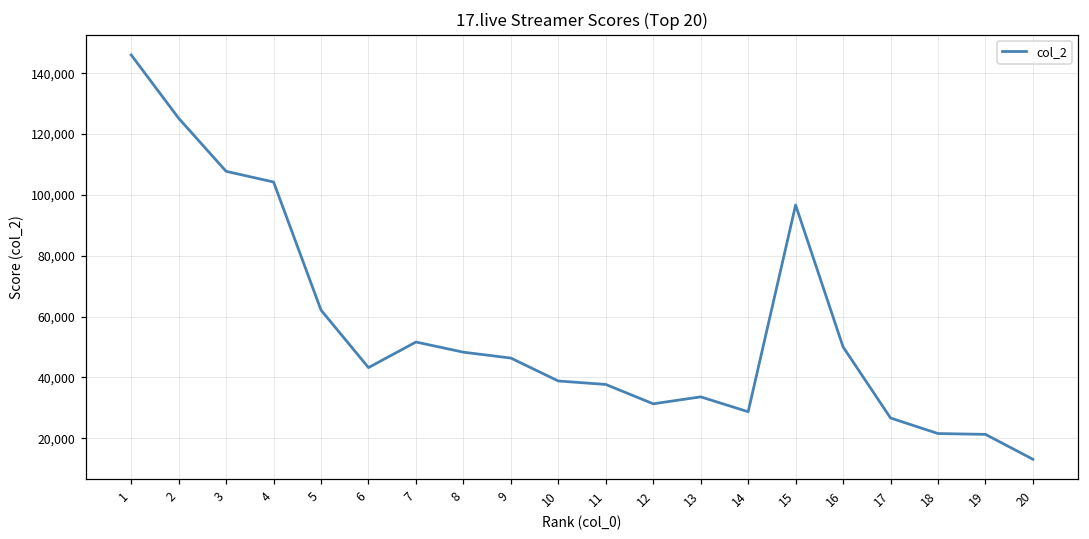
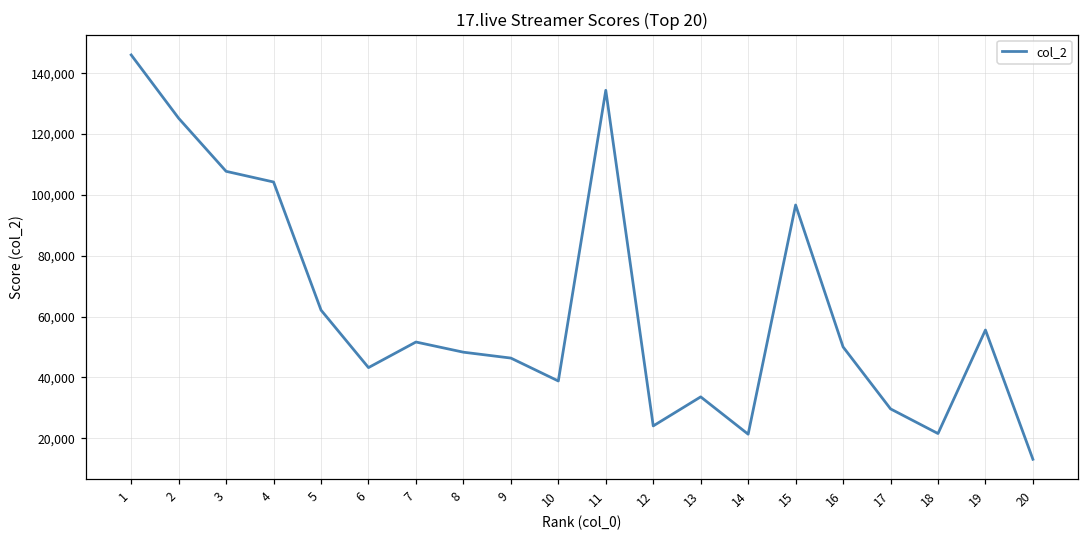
  {
    "1": "146,000",
    "2": "125,000",
    "3": "108,000",
    "4": "104,000",
    "5": "62,000",
    "6": "43,000",
    "7": "52,000",
    "8": "48,000",
    "9": "46,000",
    "10": "39,000",
-   "11": "38,000",
-   "12": "31,000",
+   "11": "134,000",
+   "12": "24,000",
    "13": "34,000",
-   "14": "29,000",
+   "14": "21,000",
    "15": "97,000",
    "16": "50,000",
-   "17": "27,000",
+   "17": "30,000",
    "18": "22,000",
-   "19": "21,000",
+   "19": "56,000",
    "20": "13,000"
  }
